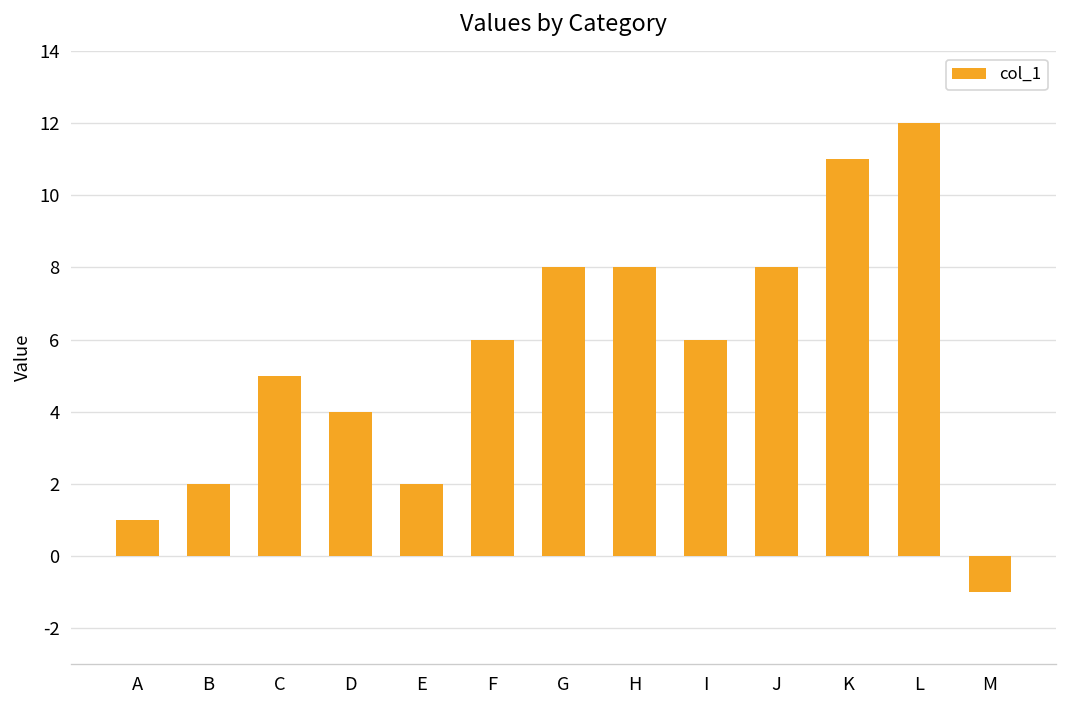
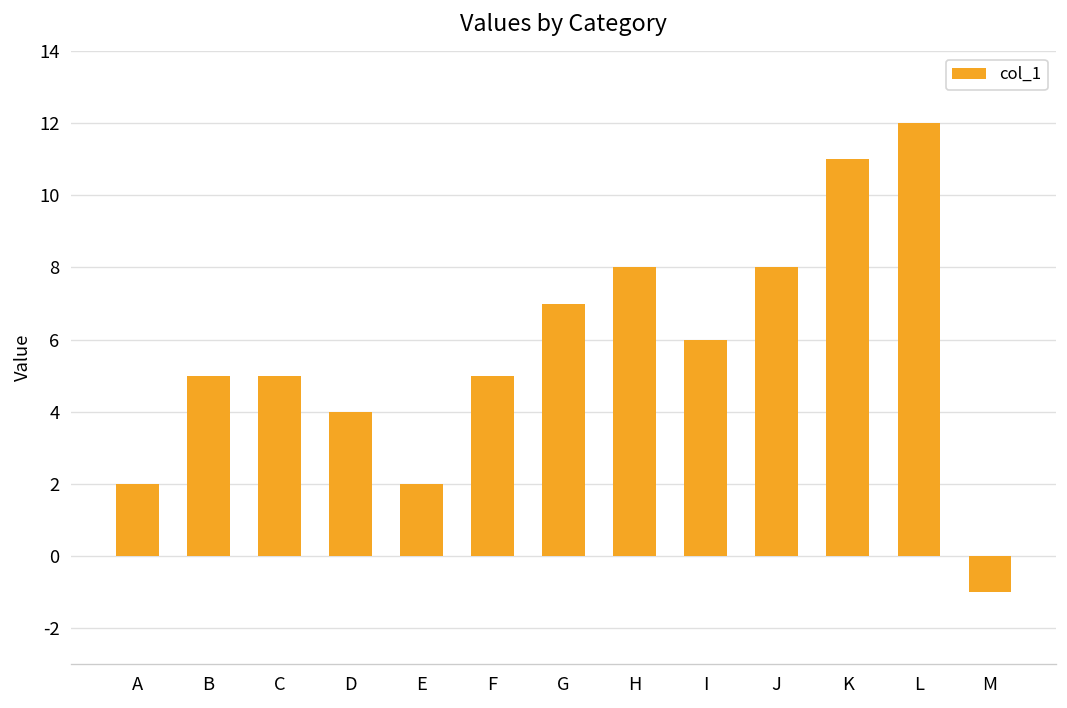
  {
-   "A": 1,
-   "B": 2,
+   "A": 2,
+   "B": 5,
    "C": 5,
    "D": 4,
    "E": 2,
-   "F": 6,
-   "G": 8,
+   "F": 5,
+   "G": 7,
    "H": 8,
    "I": 6,
    "J": 8,
    "K": 11,
    "L": 12,
    "M": -1
  }
